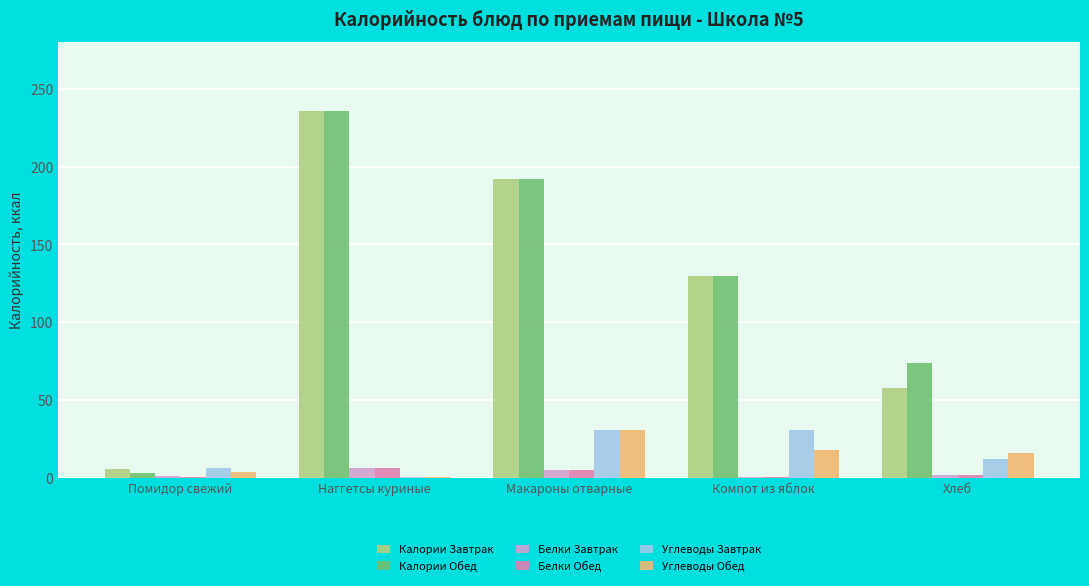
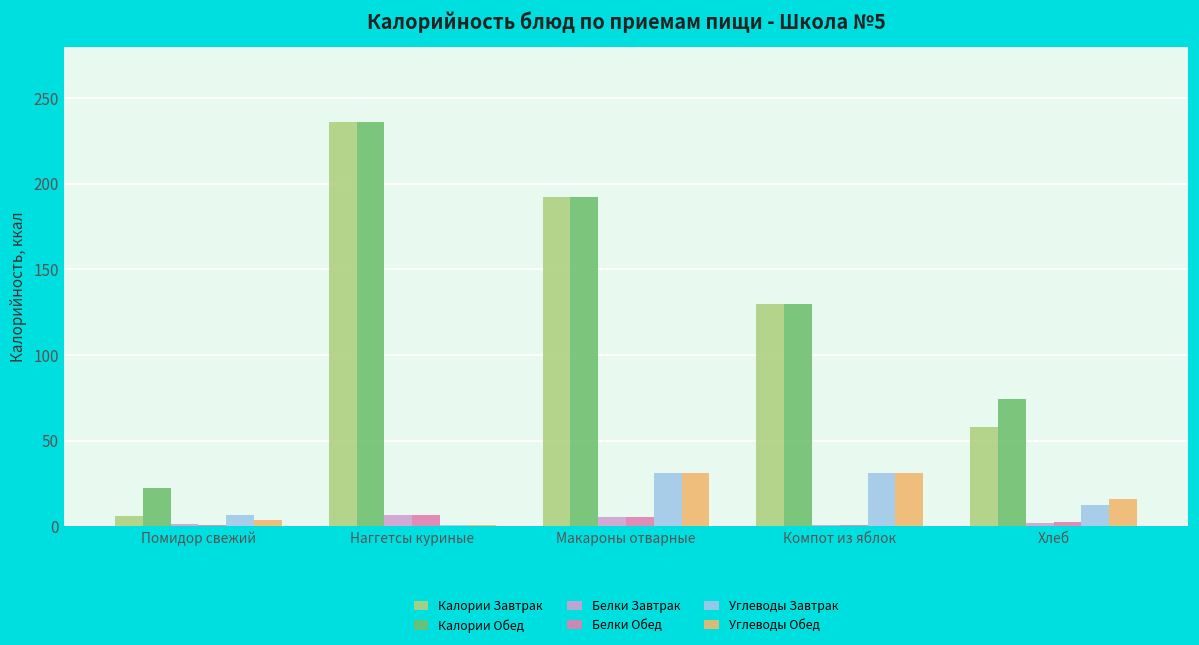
  {
    "Калории Завтрак": {
      "Помидор свежий": 6,
      "Наггетсы куриные": 236,
      "Макароны отварные": 192,
      "Компот из яблок": 130,
      "Хлеб": 58
    },
    "Калории Обед": {
-     "Помидор свежий": 4,
+     "Помидор свежий": 23,
      "Наггетсы куриные": 236,
      "Макароны отварные": 192,
      "Компот из яблок": 130,
      "Хлеб": 74
    },
    "Углеводы Завтрак": {
      "Помидор свежий": 6,
      "Макароны отварные": 31,
      "Компот из яблок": 31,
      "Хлеб": 12
    },
    "Углеводы Обед": {
      "Помидор свежий": 4,
      "Макароны отварные": 31,
-     "Компот из яблок": 18,
+     "Компот из яблок": 31,
      "Хлеб": 16
    }
  }
